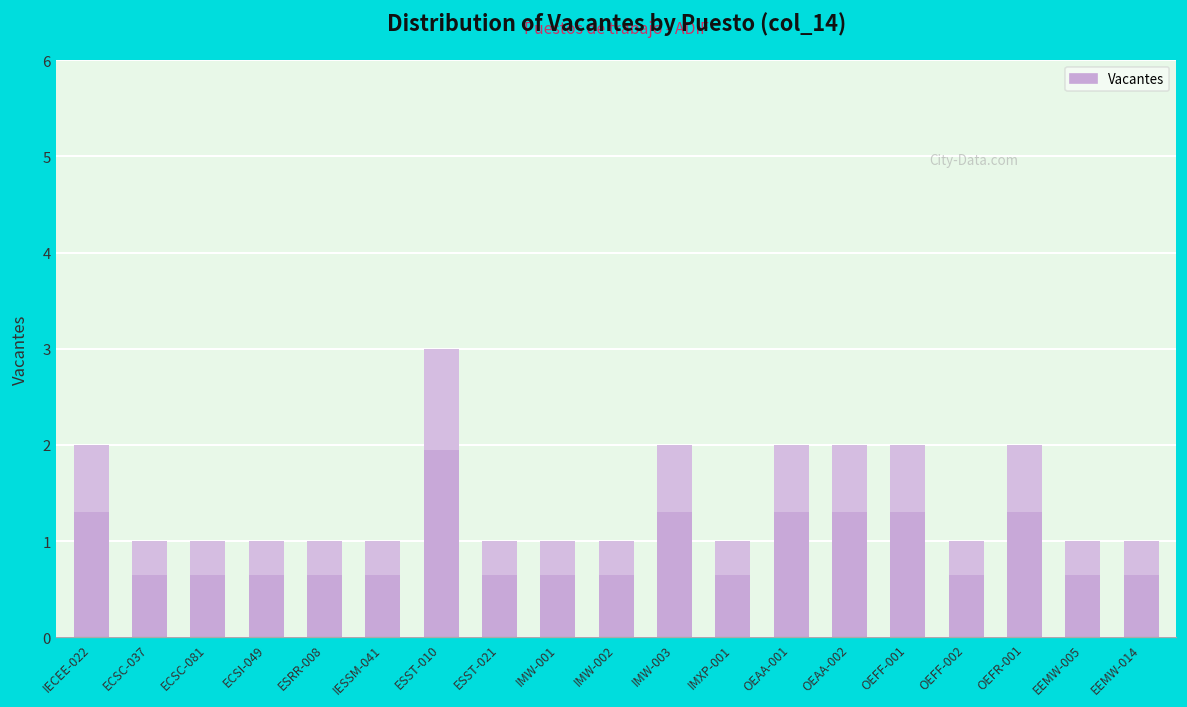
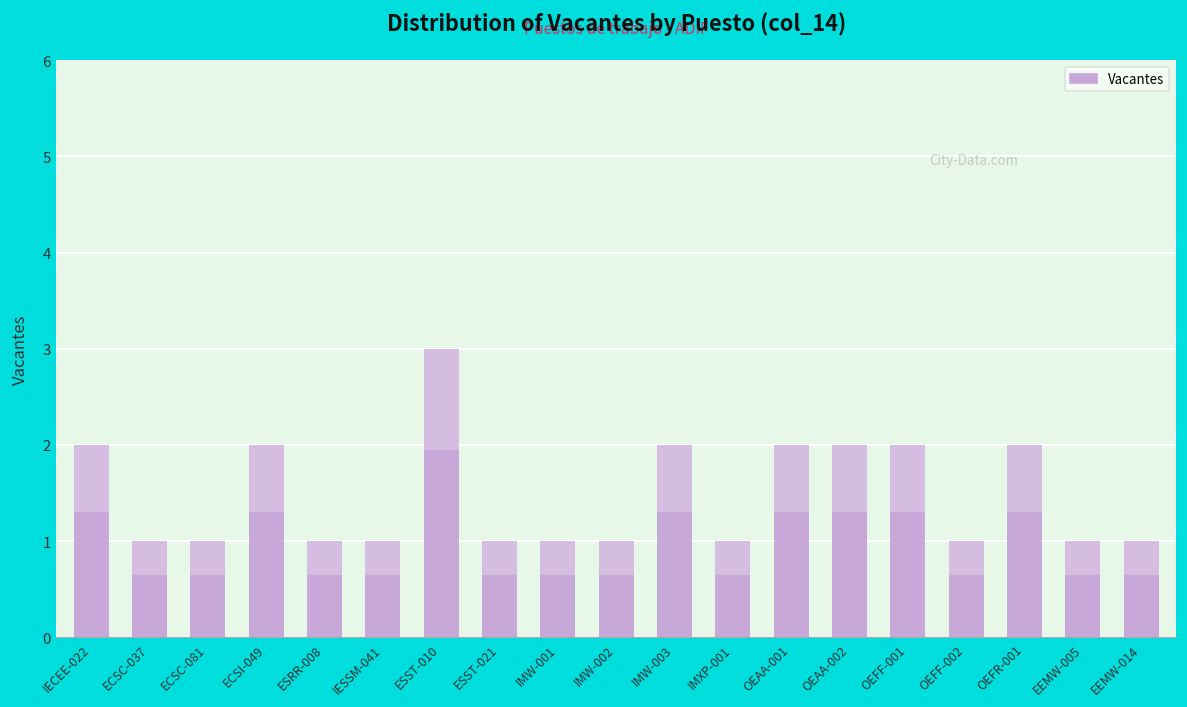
  {
    "Vacantes": {
      "IECEE-022": 2,
      "ECSC-037": 1,
      "ECSC-081": 1,
-     "ECSI-049": 1,
+     "ECSI-049": 2,
      "ESRR-008": 1,
      "IESSM-041": 1,
      "ESST-010": 3,
      "ESST-021": 1,
      "IMW-001": 1,
      "IMW-002": 1,
      "IMW-003": 2,
      "IMXP-001": 1,
      "OEAA-001": 2,
      "OEAA-002": 2,
      "OEFF-001": 2,
      "OEFF-002": 1,
      "OEFR-001": 2,
      "EEMW-005": 1,
      "EEMW-014": 1
    }
  }
